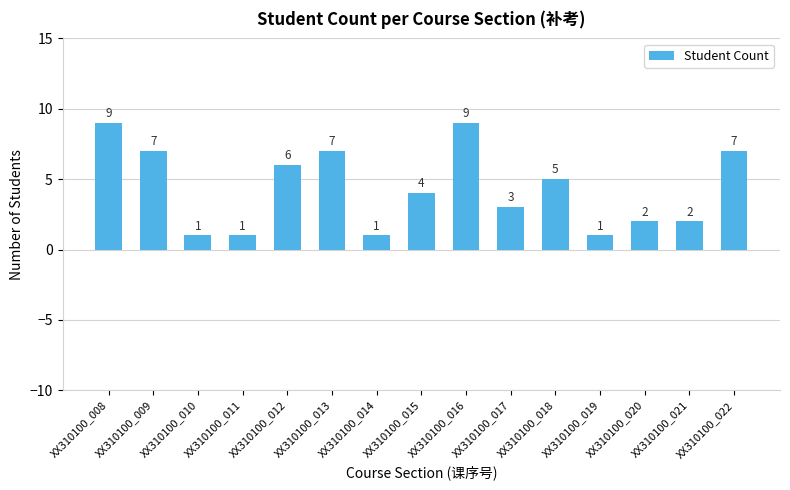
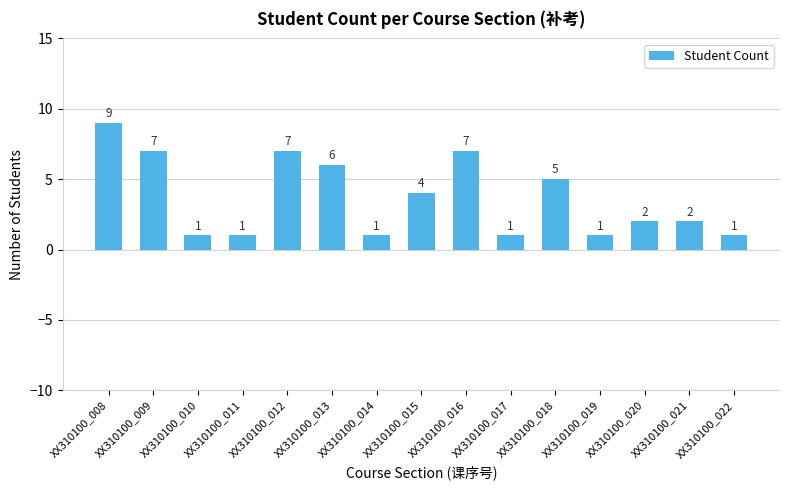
  {
    "XX310100_008": 9,
    "XX310100_009": 7,
    "XX310100_010": 1,
    "XX310100_011": 1,
-   "XX310100_012": 6,
-   "XX310100_013": 7,
+   "XX310100_012": 7,
+   "XX310100_013": 6,
    "XX310100_014": 1,
    "XX310100_015": 4,
-   "XX310100_016": 9,
-   "XX310100_017": 3,
+   "XX310100_016": 7,
+   "XX310100_017": 1,
    "XX310100_018": 5,
    "XX310100_019": 1,
    "XX310100_020": 2,
    "XX310100_021": 2,
-   "XX310100_022": 7
+   "XX310100_022": 1
  }
